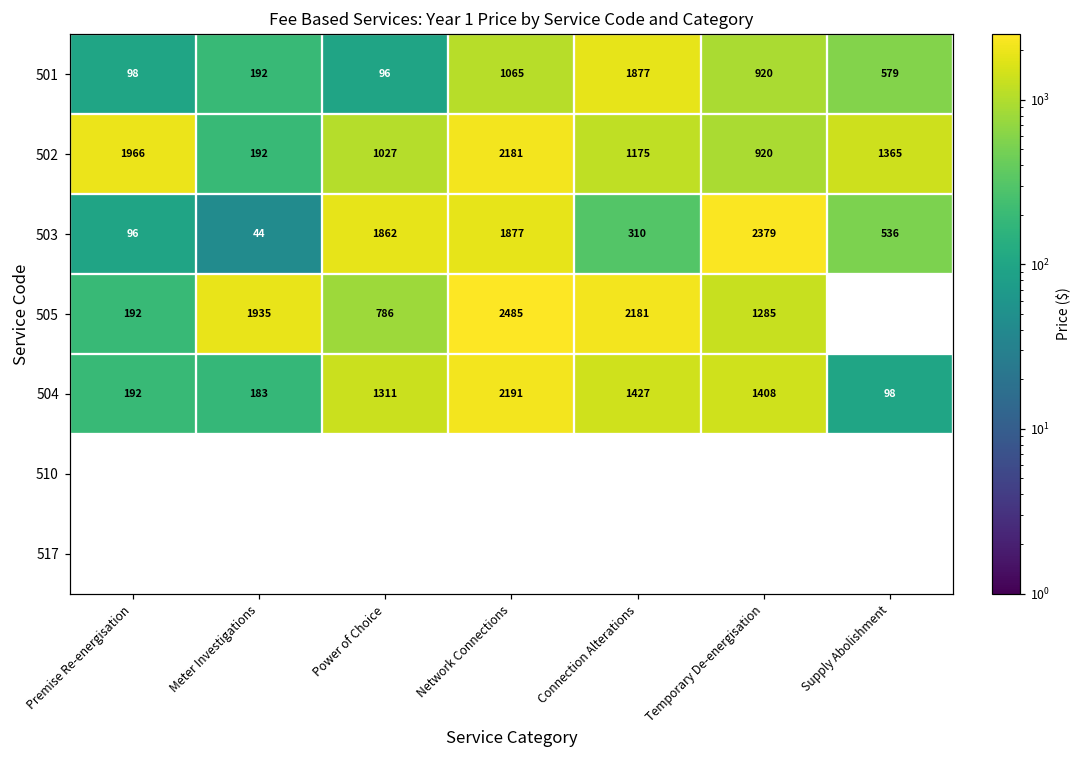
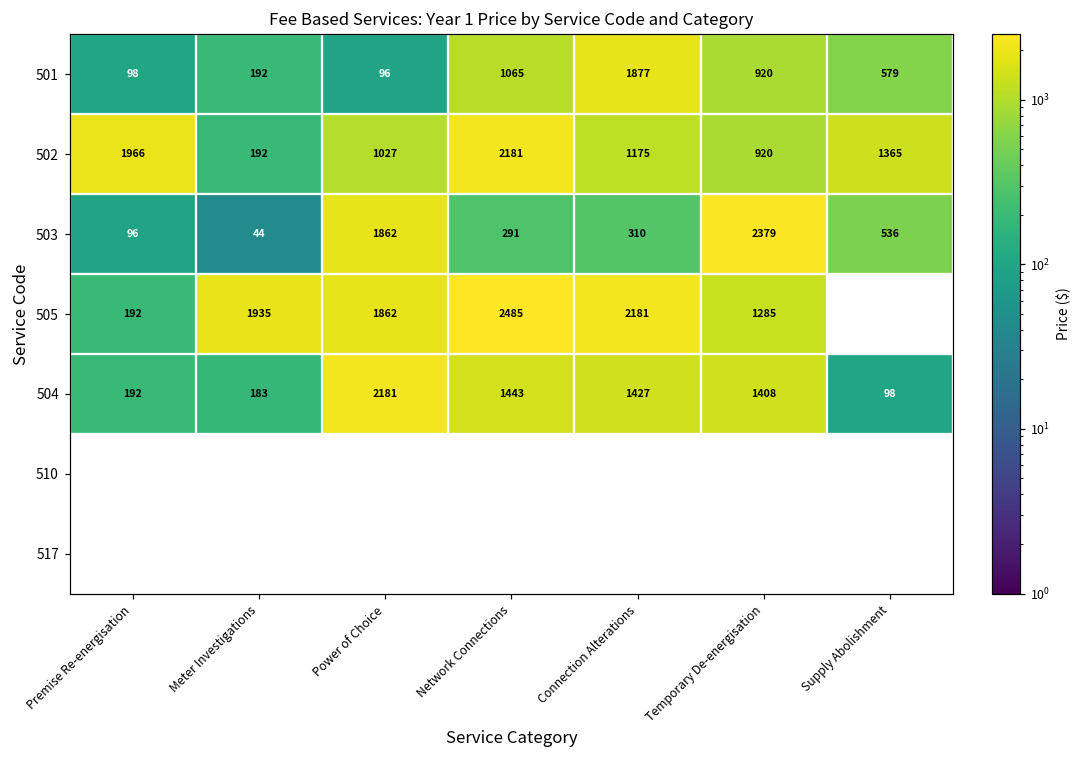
  {
    "501": {
      "Premise Re-energisation": 98,
      "Meter Investigations": 192,
      "Power of Choice": 96,
      "Network Connections": 1065,
      "Connection Alterations": 1877,
      "Temporary De-energisation": 920,
      "Supply Abolishment": 579
    },
    "502": {
      "Premise Re-energisation": 1966,
      "Meter Investigations": 192,
      "Power of Choice": 1027,
      "Network Connections": 2181,
      "Connection Alterations": 1175,
      "Temporary De-energisation": 920,
      "Supply Abolishment": 1365
    },
    "503": {
      "Premise Re-energisation": 96,
      "Meter Investigations": 44,
      "Power of Choice": 1862,
-     "Network Connections": 1877,
+     "Network Connections": 291,
      "Connection Alterations": 310,
      "Temporary De-energisation": 2379,
      "Supply Abolishment": 536
    },
    "505": {
      "Premise Re-energisation": 192,
      "Meter Investigations": 1935,
-     "Power of Choice": 786,
+     "Power of Choice": 1862,
      "Network Connections": 2485,
      "Connection Alterations": 2181,
      "Temporary De-energisation": 1285
    },
    "504": {
      "Premise Re-energisation": 192,
      "Meter Investigations": 183,
-     "Power of Choice": 1311,
-     "Network Connections": 2191,
+     "Power of Choice": 2181,
+     "Network Connections": 1443,
      "Connection Alterations": 1427,
      "Temporary De-energisation": 1408,
      "Supply Abolishment": 98
    }
  }
